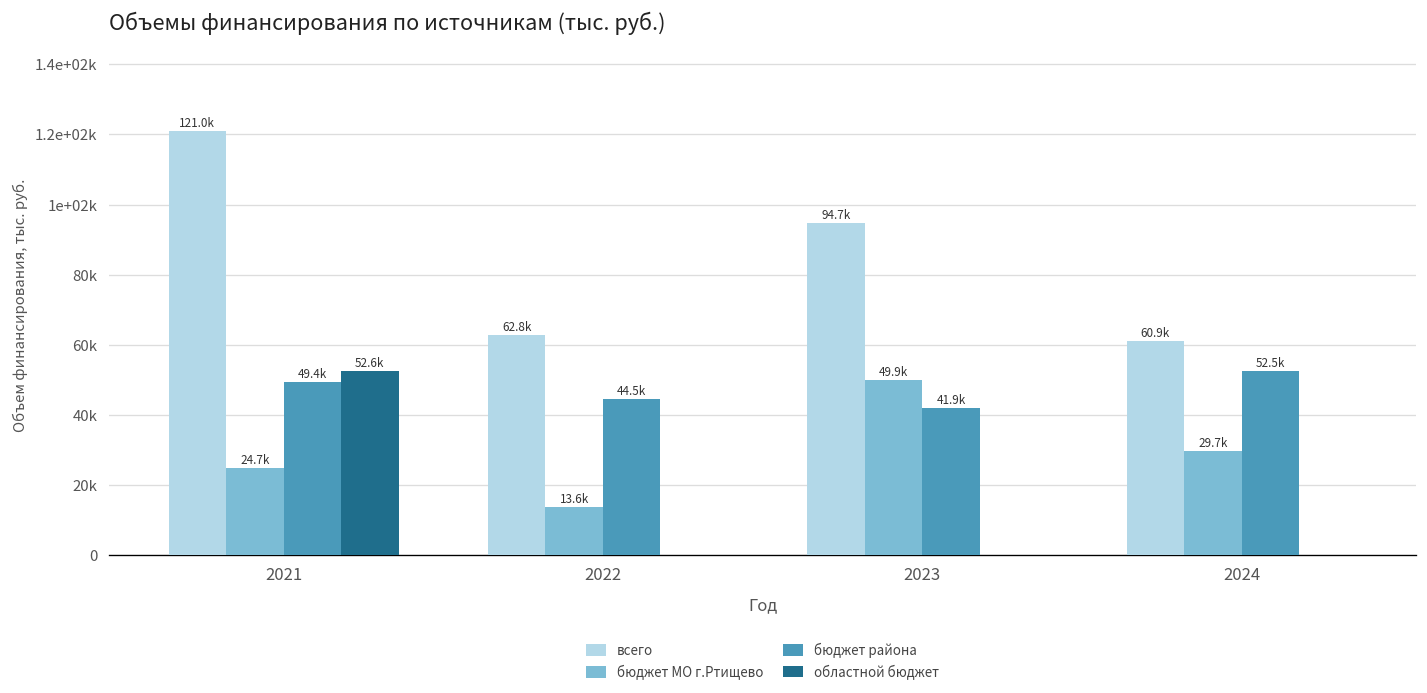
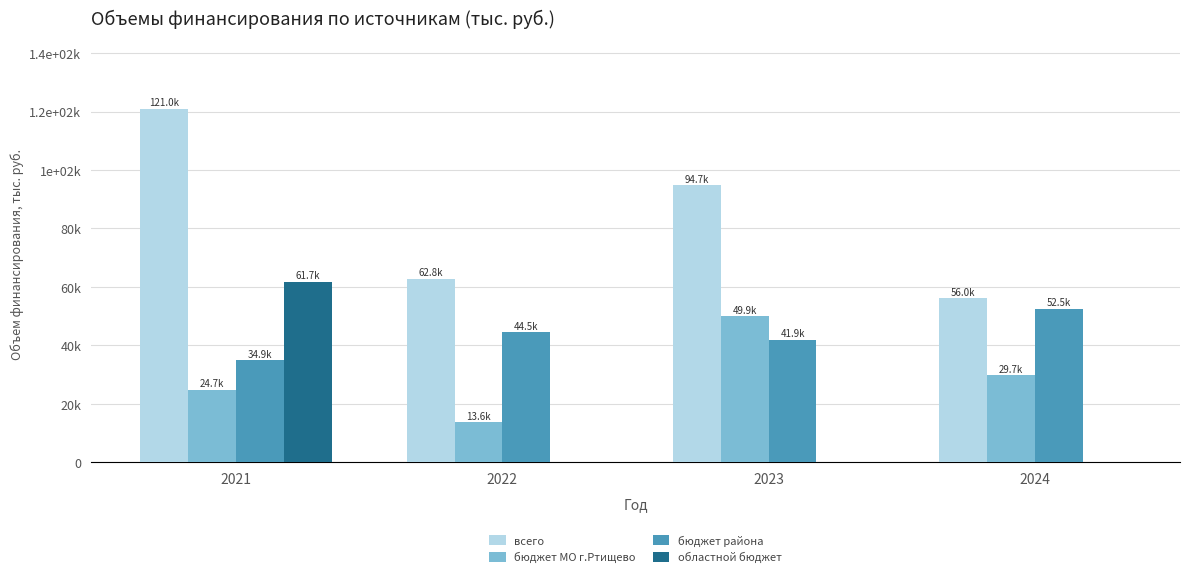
  {
    "всего": {
      "2021": "121.0k",
      "2022": "62.8k",
      "2023": "94.7k",
-     "2024": "60.9k"
+     "2024": "56.0k"
    },
    "бюджет МО г.Ртищево": {
      "2021": "24.7k",
      "2022": "13.6k",
      "2023": "49.9k",
      "2024": "29.7k"
    },
    "бюджет района": {
-     "2021": "49.4k",
+     "2021": "34.9k",
      "2022": "44.5k",
      "2023": "41.9k",
      "2024": "52.5k"
    },
    "областной бюджет": {
-     "2021": "52.6k"
+     "2021": "61.7k"
    }
  }
